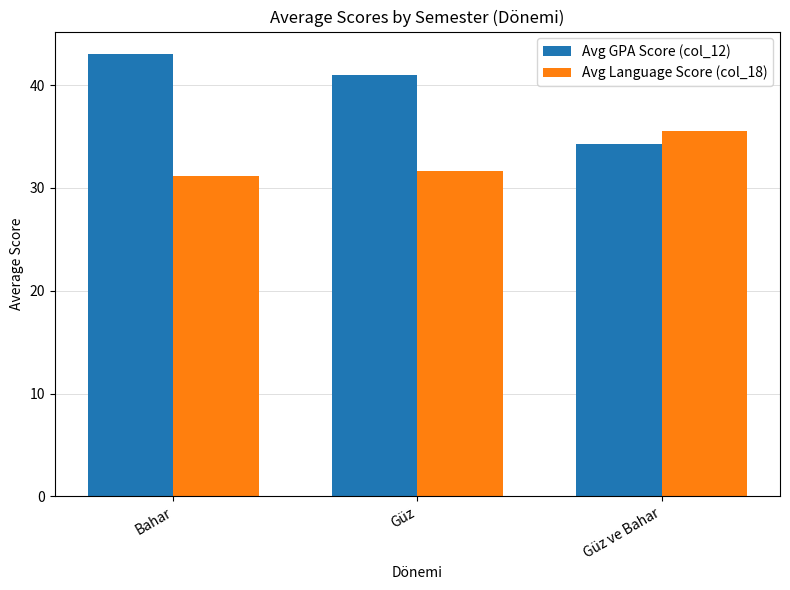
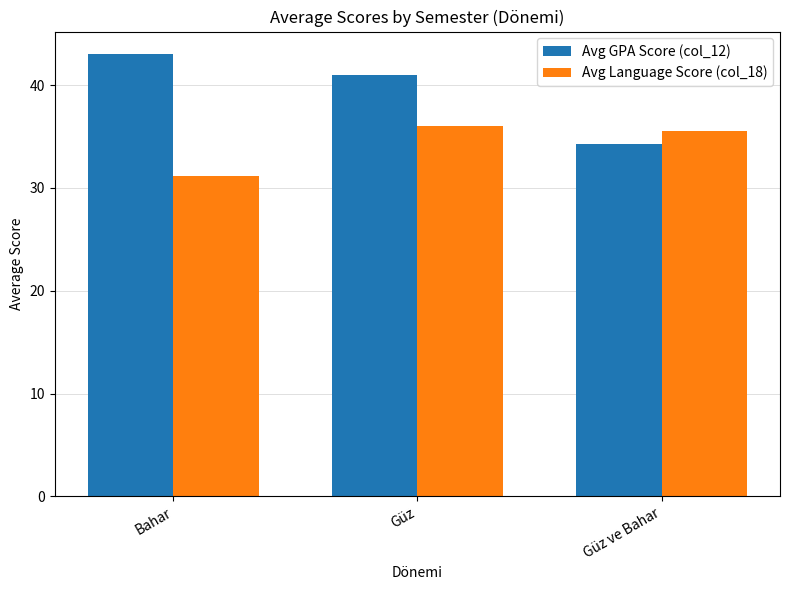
  {
    "Avg GPA Score (col_12)": {
      "Bahar": 43.1,
      "Güz": 41.0,
      "Güz ve Bahar": 34.3
    },
    "Avg Language Score (col_18)": {
      "Bahar": 31.2,
-     "Güz": 31.6,
+     "Güz": 36.0,
      "Güz ve Bahar": 35.5
    }
  }
